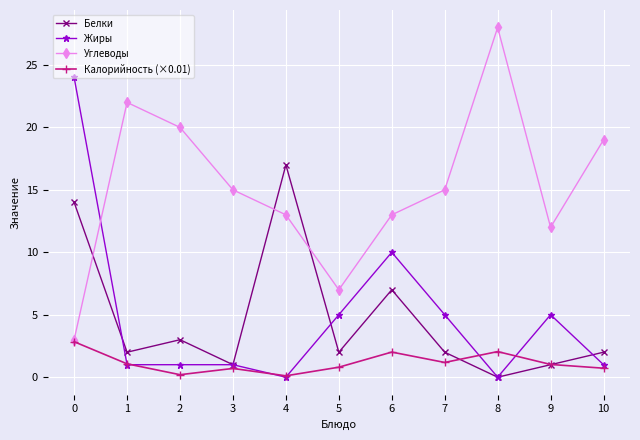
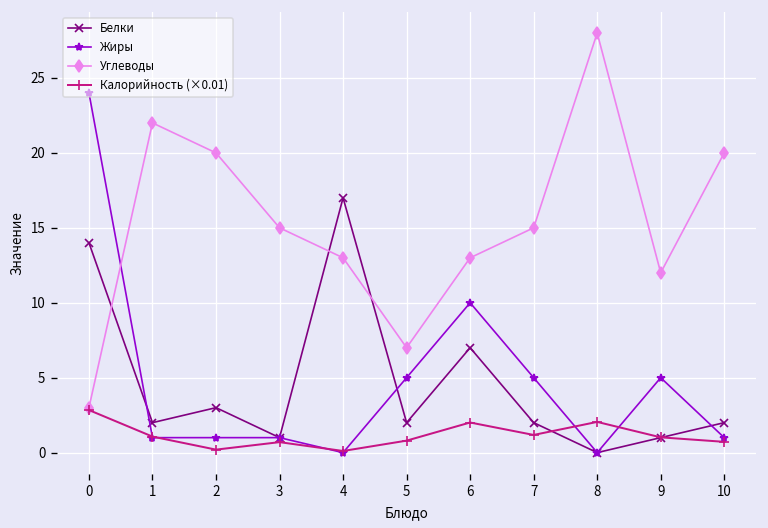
  {
    "Белки": {
      "0": 14,
      "1": 2,
      "2": 3,
      "4": 17,
      "5": 2,
      "6": 7,
      "7": 2,
      "10": 2
    },
    "Жиры": {
      "2": 1,
      "5": 5,
      "6": 10,
      "7": 5,
      "9": 5,
      "10": 1
    },
    "Углеводы": {
      "1": 22,
      "2": 20,
      "3": 15,
      "4": 13,
      "5": 7,
      "6": 13,
      "7": 15,
      "8": 28,
      "9": 12,
-     "10": 19
+     "10": 20
    },
    "Калорийность (×0.01)": {
      "2": 0,
      "3": 0.7,
      "5": 1,
      "6": 2,
      "7": 1,
      "8": 2,
      "10": 0.7
    }
  }
